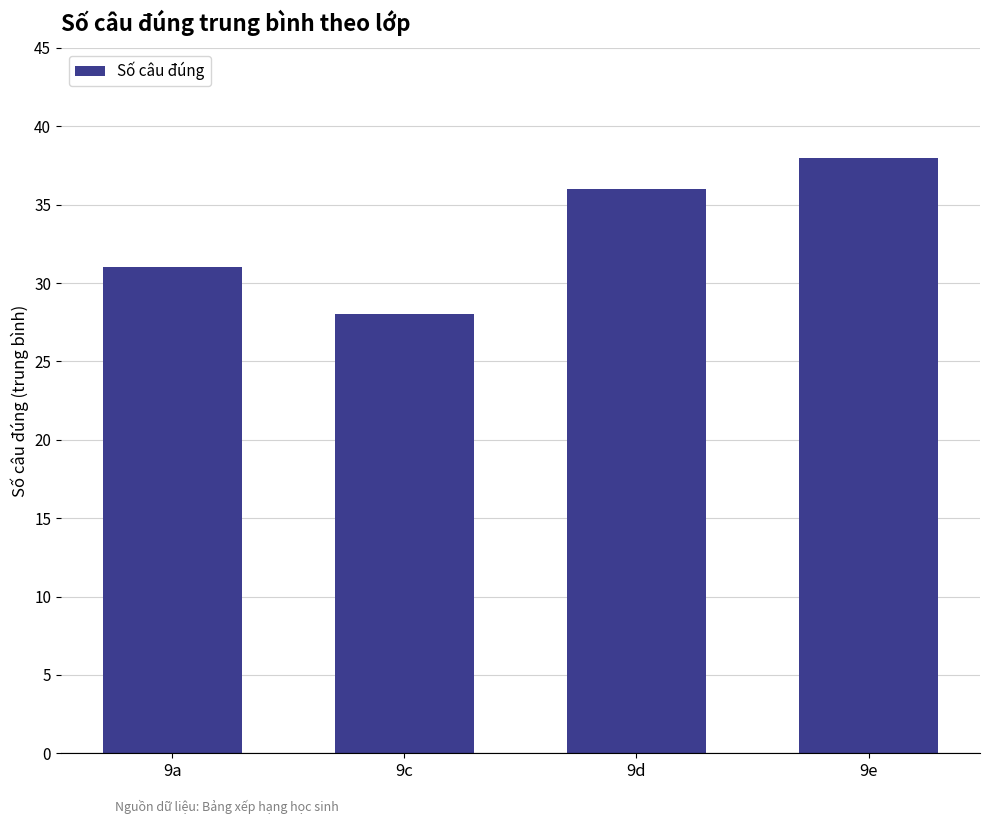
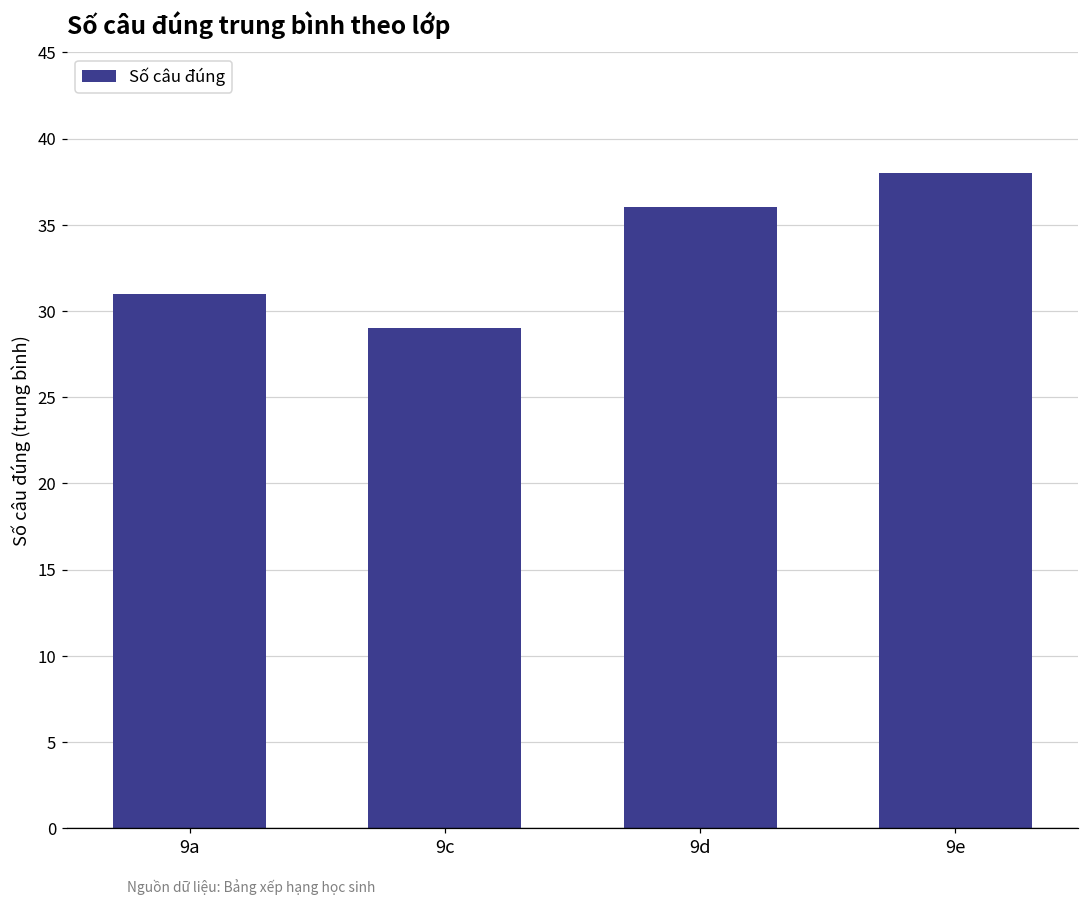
  {
    "9a": 31,
-   "9c": 28,
+   "9c": 29,
    "9d": 36,
    "9e": 38
  }
